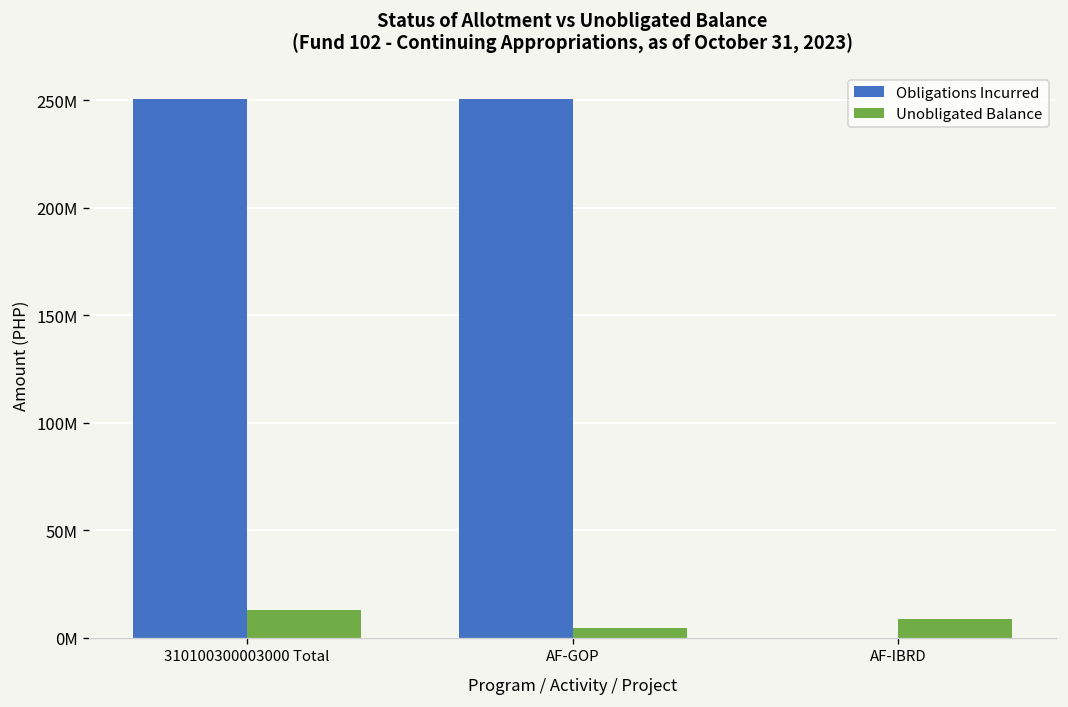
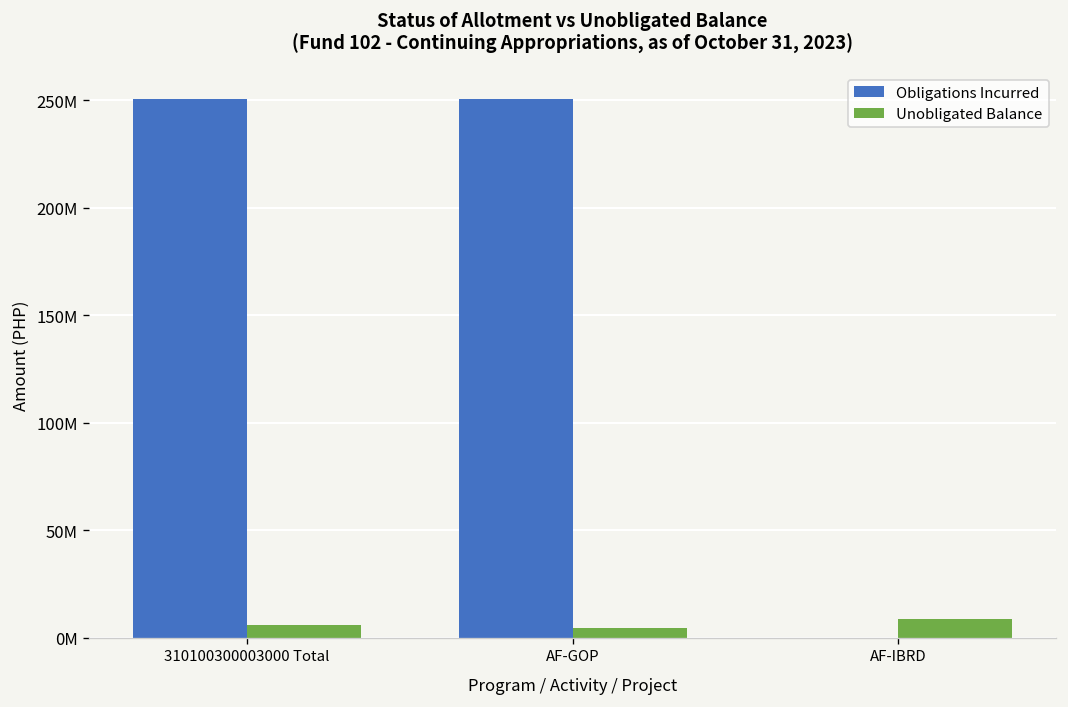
  {
    "Obligations Incurred": {
      "310100300003000 Total": 250000000,
      "AF-GOP": 250000000,
      "AF-IBRD": 0
    },
    "Unobligated Balance": {
-     "310100300003000 Total": 13000000,
+     "310100300003000 Total": 6000000,
      "AF-GOP": 5000000,
      "AF-IBRD": 9000000
    }
  }
